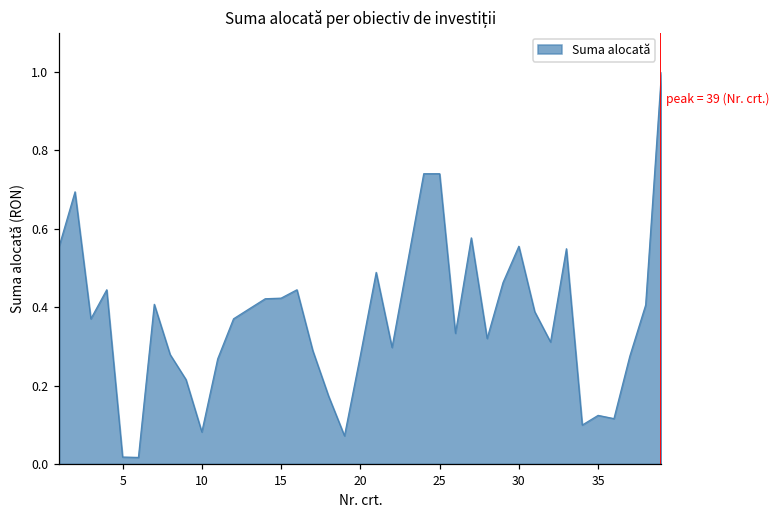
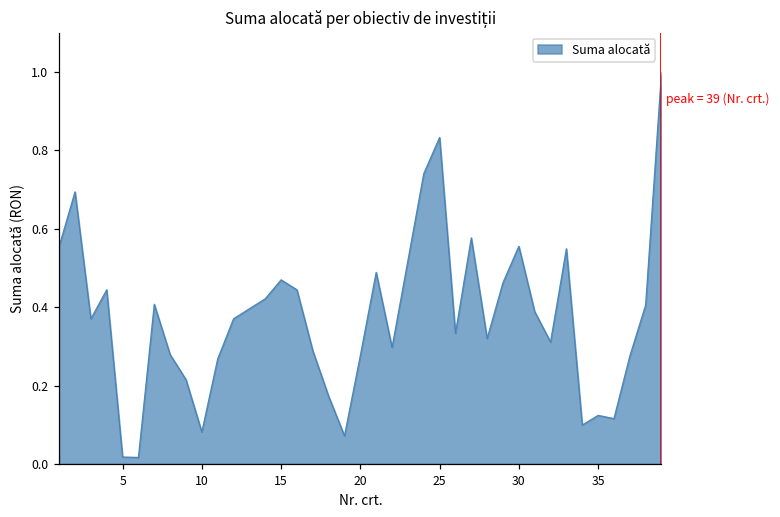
  {
    "5": 0.02,
    "10": 0.08,
-   "15": 0.42,
+   "15": 0.47,
    "20": 0.28,
-   "25": 0.74,
+   "25": 0.83,
    "30": 0.56,
    "35": 0.12
  }
